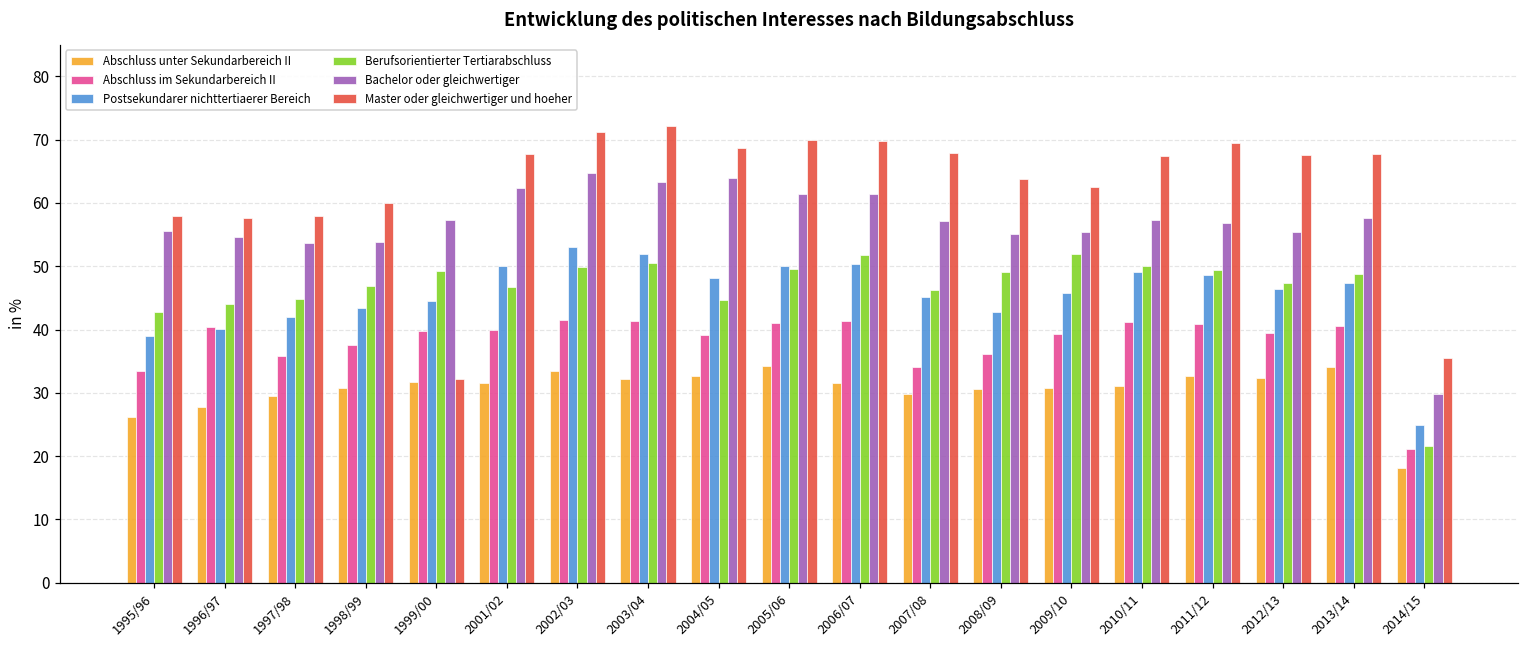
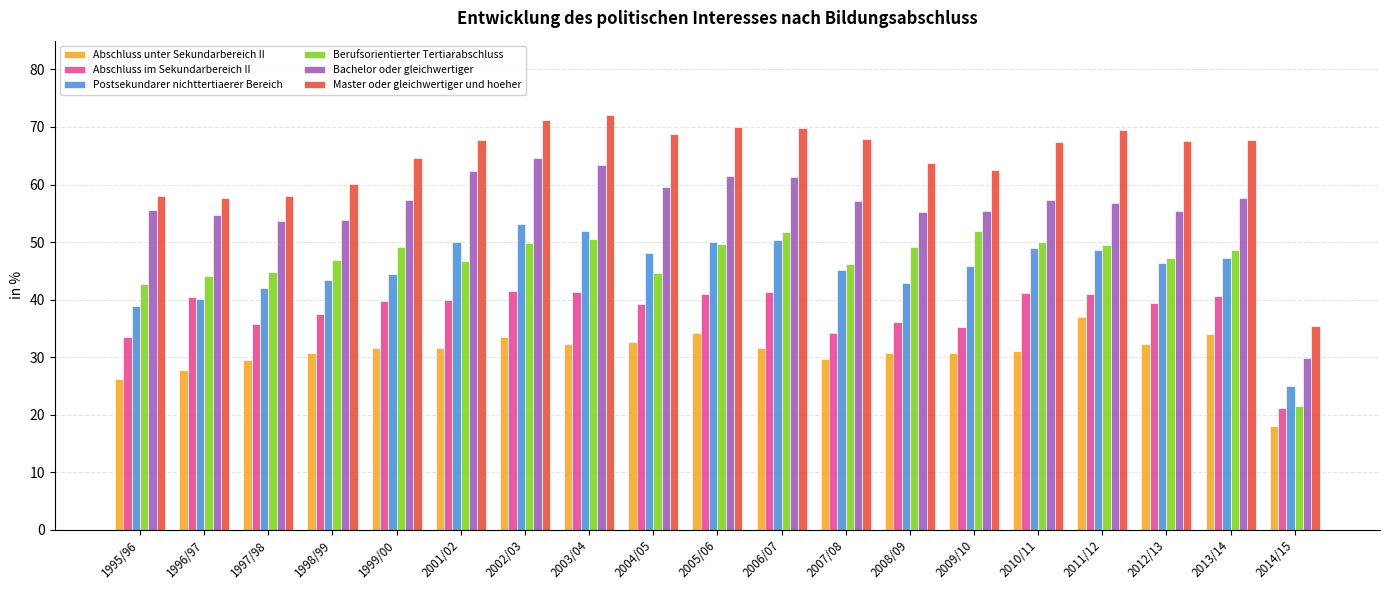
  {
    "Abschluss unter Sekundarbereich II": {
      "1995/96": 26,
      "1996/97": 28,
      "1997/98": 30,
      "1998/99": 31,
      "1999/00": 32,
      "2001/02": 32,
      "2002/03": 33,
      "2003/04": 32,
      "2004/05": 33,
      "2005/06": 34,
      "2006/07": 32,
      "2007/08": 30,
      "2008/09": 31,
      "2009/10": 31,
      "2010/11": 31,
-     "2011/12": 33,
+     "2011/12": 37,
      "2012/13": 32,
      "2013/14": 34,
      "2014/15": 18
    },
    "Abschluss im Sekundarbereich II": {
      "1995/96": 33,
      "1996/97": 40,
      "1997/98": 36,
      "1998/99": 38,
      "1999/00": 40,
      "2001/02": 40,
      "2002/03": 42,
      "2003/04": 41,
      "2004/05": 39,
      "2005/06": 41,
      "2006/07": 41,
      "2007/08": 34,
      "2008/09": 36,
-     "2009/10": 39,
+     "2009/10": 35,
      "2010/11": 41,
      "2011/12": 41,
      "2012/13": 39,
      "2013/14": 41,
      "2014/15": 21
    },
    "Postsekundarer nichttertiaerer Bereich": {
      "1995/96": 39,
      "1996/97": 40,
      "1997/98": 42,
      "1998/99": 43,
      "1999/00": 45,
      "2001/02": 50,
      "2002/03": 53,
      "2003/04": 52,
      "2004/05": 48,
      "2005/06": 50,
      "2006/07": 50,
      "2007/08": 45,
      "2008/09": 43,
      "2009/10": 46,
      "2010/11": 49,
      "2011/12": 49,
      "2012/13": 46,
      "2013/14": 47,
      "2014/15": 25
    },
    "Berufsorientierter Tertiarabschluss": {
      "1995/96": 43,
      "1996/97": 44,
      "1997/98": 45,
      "1998/99": 47,
      "1999/00": 49,
      "2001/02": 47,
      "2002/03": 50,
      "2003/04": 51,
      "2004/05": 45,
      "2005/06": 50,
      "2006/07": 52,
      "2007/08": 46,
      "2008/09": 49,
      "2009/10": 52,
      "2010/11": 50,
      "2011/12": 49,
      "2012/13": 47,
      "2013/14": 49,
      "2014/15": 22
    },
    "Bachelor oder gleichwertiger": {
      "1995/96": 56,
      "1996/97": 55,
      "1997/98": 54,
      "1998/99": 54,
      "1999/00": 57,
      "2001/02": 62,
      "2002/03": 65,
      "2003/04": 63,
-     "2004/05": 64,
+     "2004/05": 60,
      "2005/06": 61,
      "2006/07": 61,
      "2007/08": 57,
      "2008/09": 55,
      "2009/10": 55,
      "2010/11": 57,
      "2011/12": 57,
      "2012/13": 55,
      "2013/14": 58,
      "2014/15": 30
    },
    "Master oder gleichwertiger und hoeher": {
      "1995/96": 58,
      "1996/97": 58,
      "1997/98": 58,
      "1998/99": 60,
-     "1999/00": 32,
+     "1999/00": 65,
      "2001/02": 68,
      "2002/03": 71,
      "2003/04": 72,
      "2004/05": 69,
      "2005/06": 70,
      "2006/07": 70,
      "2007/08": 68,
      "2008/09": 64,
      "2009/10": 63,
      "2010/11": 67,
      "2011/12": 69,
      "2012/13": 68,
      "2013/14": 68,
      "2014/15": 35
    }
  }
